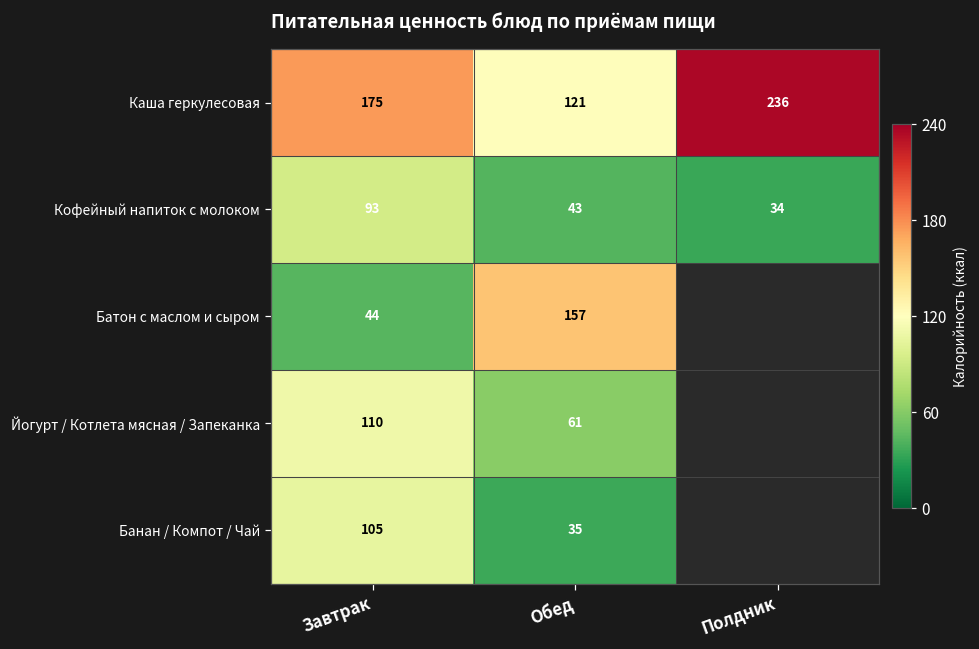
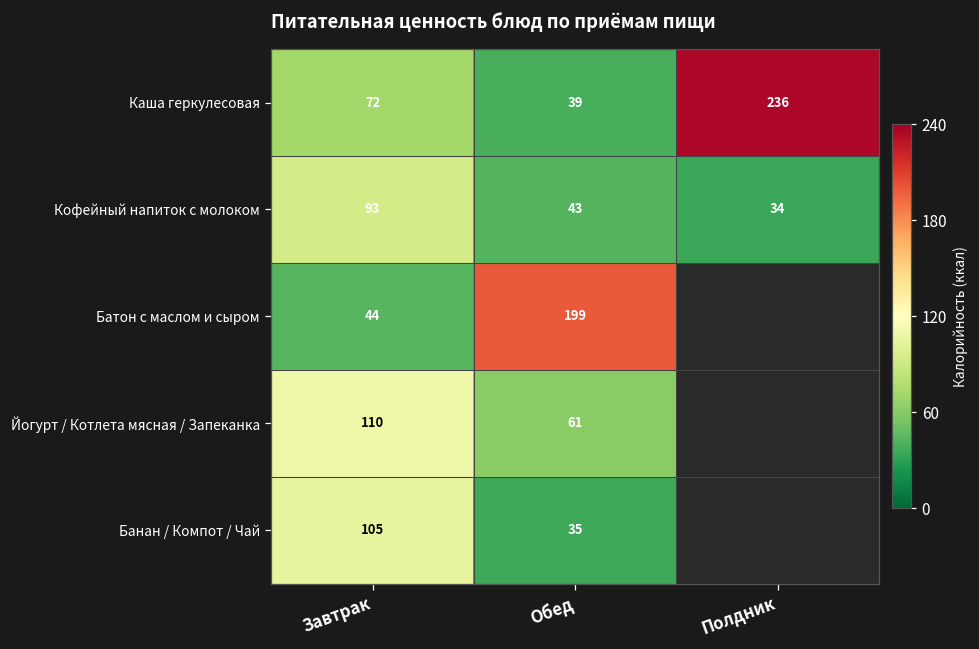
  {
    "Каша геркулесовая": {
-     "Завтрак": 175,
-     "Обед": 121,
+     "Завтрак": 72,
+     "Обед": 39,
      "Полдник": 236
    },
    "Кофейный напиток с молоком": {
      "Завтрак": 93,
      "Обед": 43,
      "Полдник": 34
    },
    "Батон с маслом и сыром": {
      "Завтрак": 44,
-     "Обед": 157
+     "Обед": 199
    },
    "Йогурт / Котлета мясная / Запеканка": {
      "Завтрак": 110,
      "Обед": 61
    },
    "Банан / Компот / Чай": {
      "Завтрак": 105,
      "Обед": 35
    }
  }
